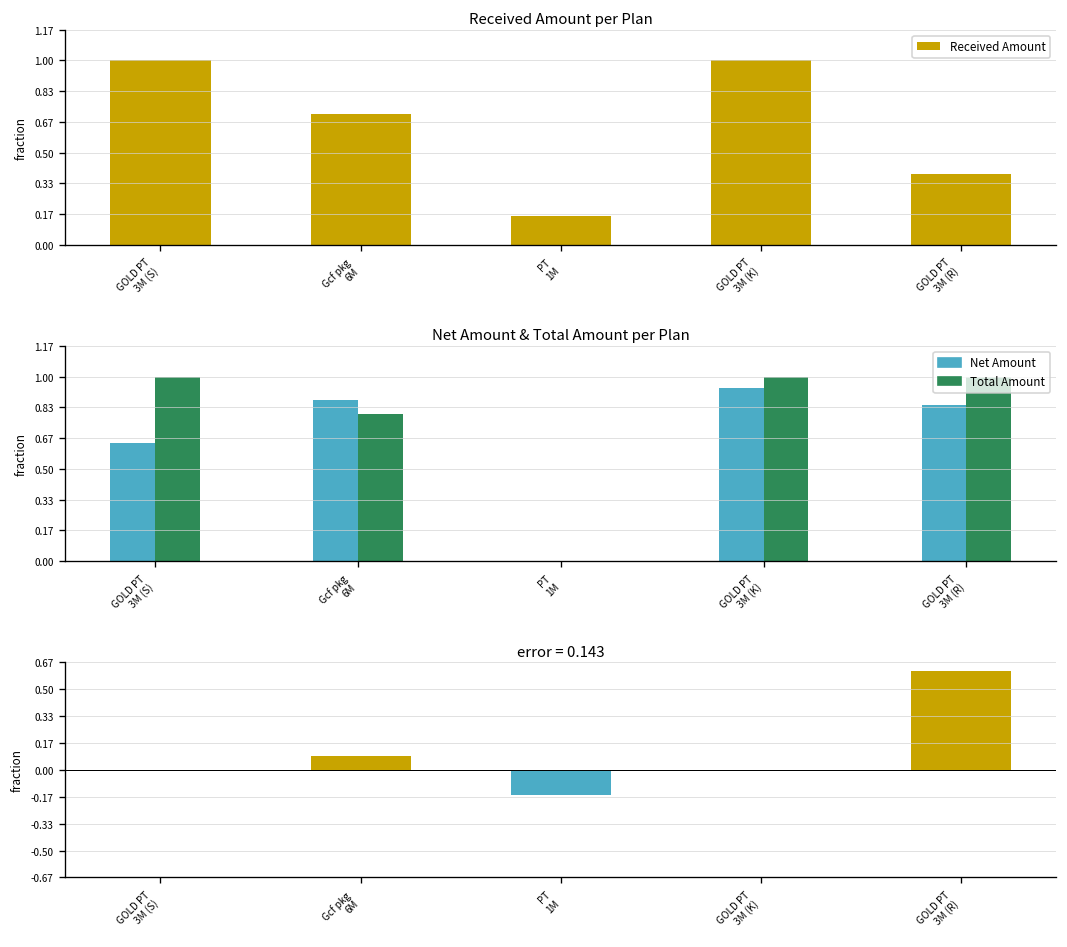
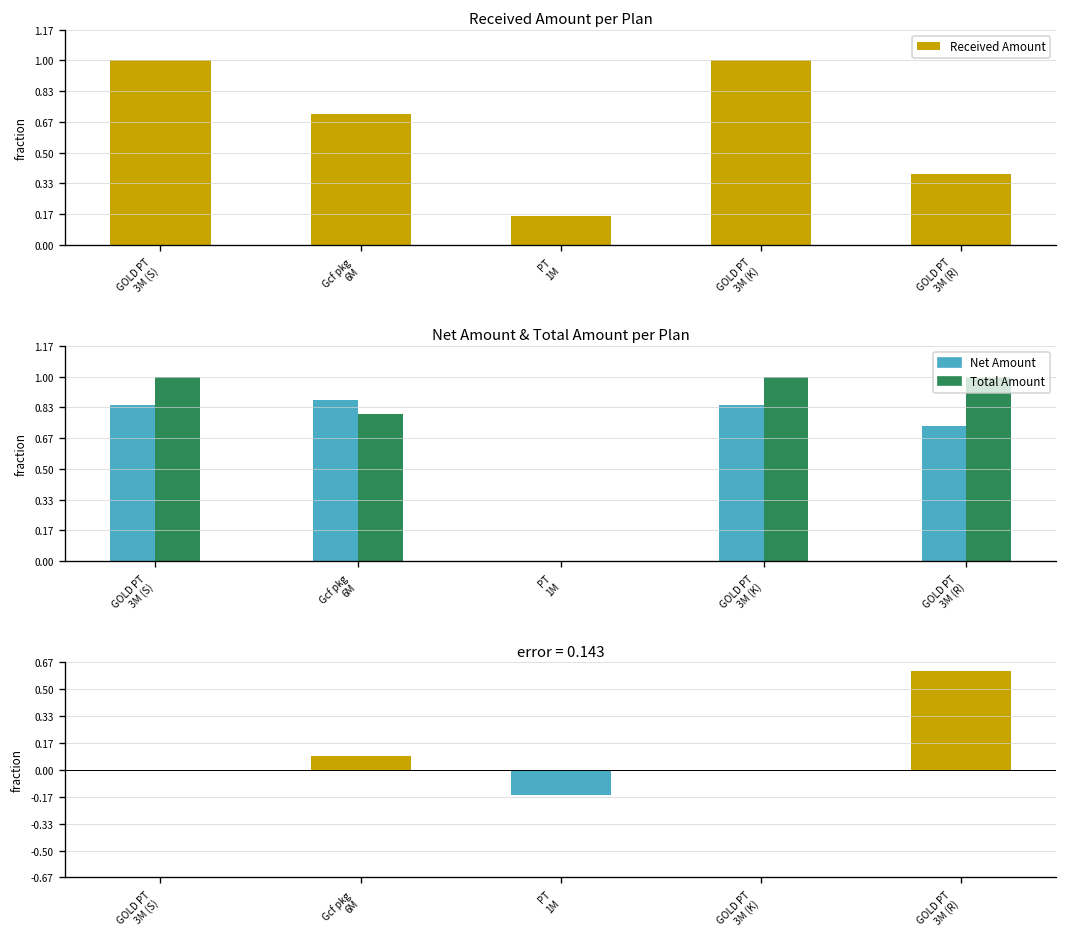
  {
    "Received Amount per Plan": {
      "GOLD PT 3M (S)": 1.00,
      "Gcf pkg 6M": 0.71,
      "PT 1M": 0.16,
      "GOLD PT 3M (K)": 1.00,
      "GOLD PT 3M (R)": 0.39
    },
    "Net Amount & Total Amount per Plan": {
      "Net Amount": {
-       "GOLD PT 3M (S)": 0.64,
+       "GOLD PT 3M (S)": 0.85,
        "Gcf pkg 6M": 0.88,
        "PT 1M": 0.00,
-       "GOLD PT 3M (K)": 0.94,
-       "GOLD PT 3M (R)": 0.85
+       "GOLD PT 3M (K)": 0.85,
+       "GOLD PT 3M (R)": 0.74
      },
      "Total Amount": {
        "GOLD PT 3M (S)": 1.00,
        "Gcf pkg 6M": 0.80,
        "PT 1M": 0.00,
        "GOLD PT 3M (K)": 1.00
      }
    },
    "error = 0.143": {
      "GOLD PT 3M (S)": 0.00,
      "Gcf pkg 6M": 0.09,
      "PT 1M": -0.16,
      "GOLD PT 3M (K)": 0.00,
      "GOLD PT 3M (R)": 0.62
    }
  }
